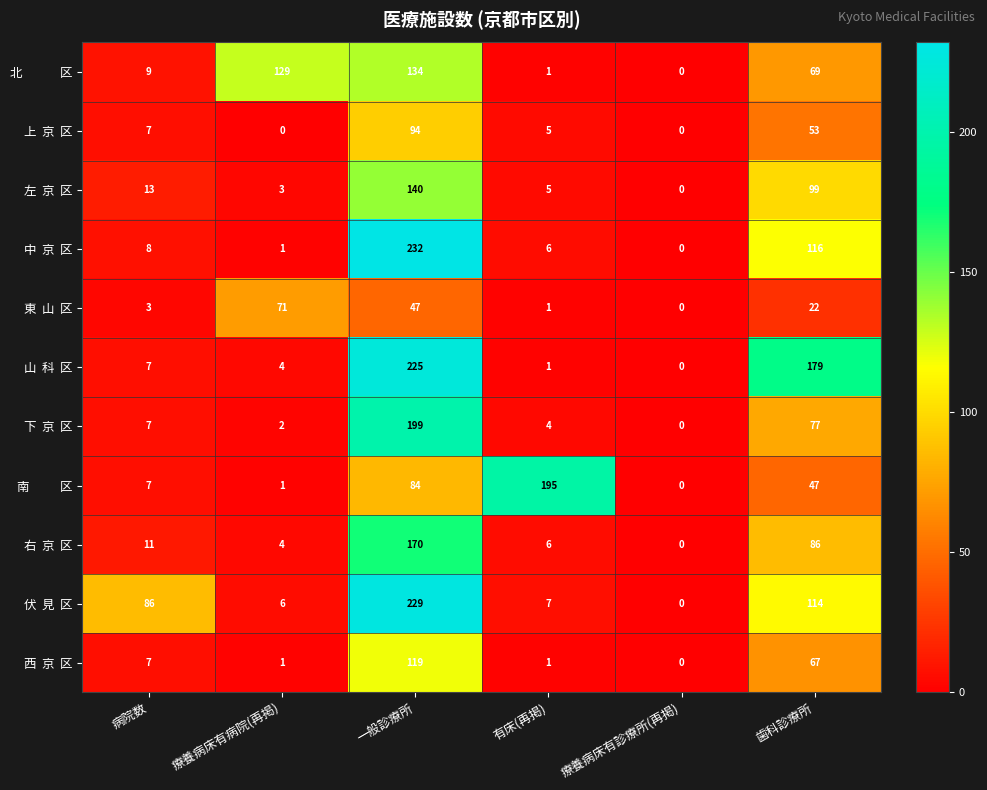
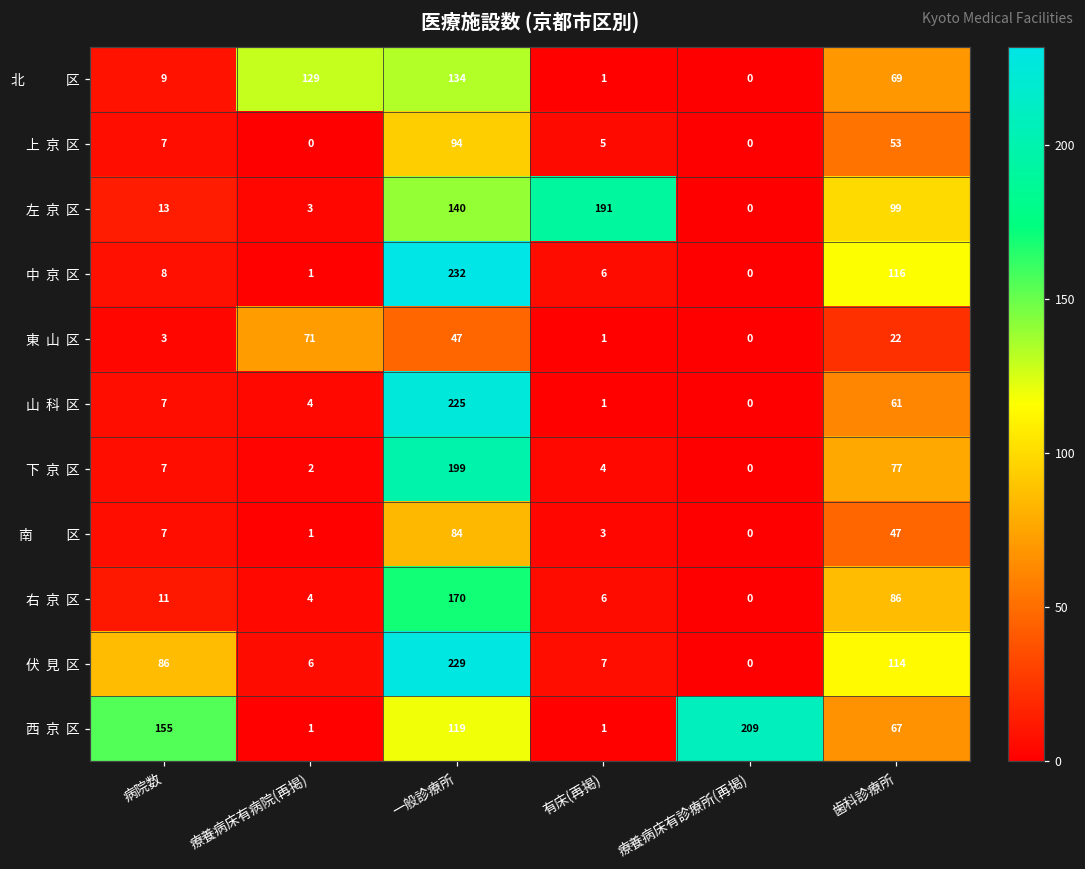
  {
    "北 区": {
      "病院数": 9,
      "療養病床有病院(再掲)": 129,
      "一般診療所": 134,
      "有床(再掲)": 1,
      "療養病床有診療所(再掲)": 0,
      "歯科診療所": 69
    },
    "上 京 区": {
      "病院数": 7,
      "療養病床有病院(再掲)": 0,
      "一般診療所": 94,
      "有床(再掲)": 5,
      "療養病床有診療所(再掲)": 0,
      "歯科診療所": 53
    },
    "左 京 区": {
      "病院数": 13,
      "療養病床有病院(再掲)": 3,
      "一般診療所": 140,
-     "有床(再掲)": 5,
+     "有床(再掲)": 191,
      "療養病床有診療所(再掲)": 0,
      "歯科診療所": 99
    },
    "中 京 区": {
      "病院数": 8,
      "療養病床有病院(再掲)": 1,
      "一般診療所": 232,
      "有床(再掲)": 6,
      "療養病床有診療所(再掲)": 0,
      "歯科診療所": 116
    },
    "東 山 区": {
      "病院数": 3,
      "療養病床有病院(再掲)": 71,
      "一般診療所": 47,
      "有床(再掲)": 1,
      "療養病床有診療所(再掲)": 0,
      "歯科診療所": 22
    },
    "山 科 区": {
      "病院数": 7,
      "療養病床有病院(再掲)": 4,
      "一般診療所": 225,
      "有床(再掲)": 1,
      "療養病床有診療所(再掲)": 0,
-     "歯科診療所": 179
+     "歯科診療所": 61
    },
    "下 京 区": {
      "病院数": 7,
      "療養病床有病院(再掲)": 2,
      "一般診療所": 199,
      "有床(再掲)": 4,
      "療養病床有診療所(再掲)": 0,
      "歯科診療所": 77
    },
    "南 区": {
      "病院数": 7,
      "療養病床有病院(再掲)": 1,
      "一般診療所": 84,
-     "有床(再掲)": 195,
+     "有床(再掲)": 3,
      "療養病床有診療所(再掲)": 0,
      "歯科診療所": 47
    },
    "右 京 区": {
      "病院数": 11,
      "療養病床有病院(再掲)": 4,
      "一般診療所": 170,
      "有床(再掲)": 6,
      "療養病床有診療所(再掲)": 0,
      "歯科診療所": 86
    },
    "伏 見 区": {
      "病院数": 86,
      "療養病床有病院(再掲)": 6,
      "一般診療所": 229,
      "有床(再掲)": 7,
      "療養病床有診療所(再掲)": 0,
      "歯科診療所": 114
    },
    "西 京 区": {
-     "病院数": 7,
+     "病院数": 155,
      "療養病床有病院(再掲)": 1,
      "一般診療所": 119,
      "有床(再掲)": 1,
-     "療養病床有診療所(再掲)": 0,
+     "療養病床有診療所(再掲)": 209,
      "歯科診療所": 67
    }
  }
